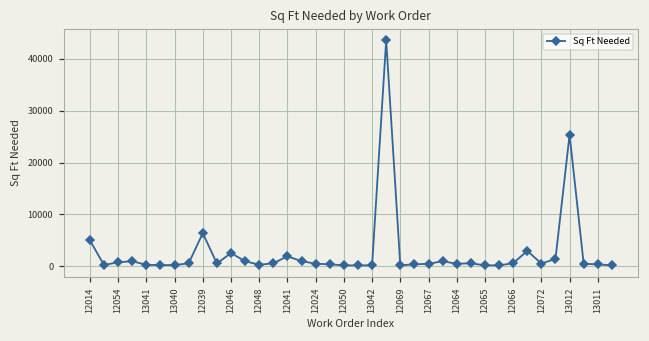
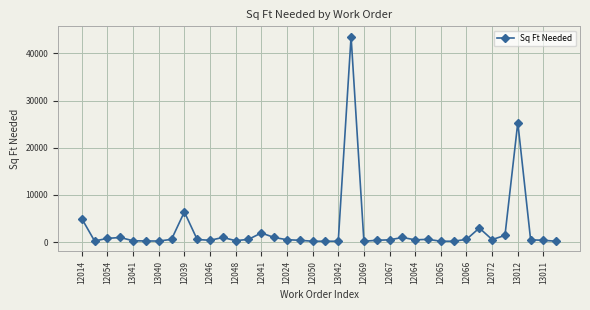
  {
    "12014": 5000,
    "12054": 1000,
    "13041": 0,
    "13040": 0,
    "12039": 6000,
-   "12046": 3000,
+   "12046": 0,
    "12048": 0,
    "12041": 2000,
    "12024": 1000,
    "12050": 0,
    "13042": 0,
    "12069": 0,
    "12067": 1000,
    "12064": 1000,
    "12065": 0,
    "12066": 1000,
    "12072": 1000,
    "13012": 25000,
    "13011": 0
  }
